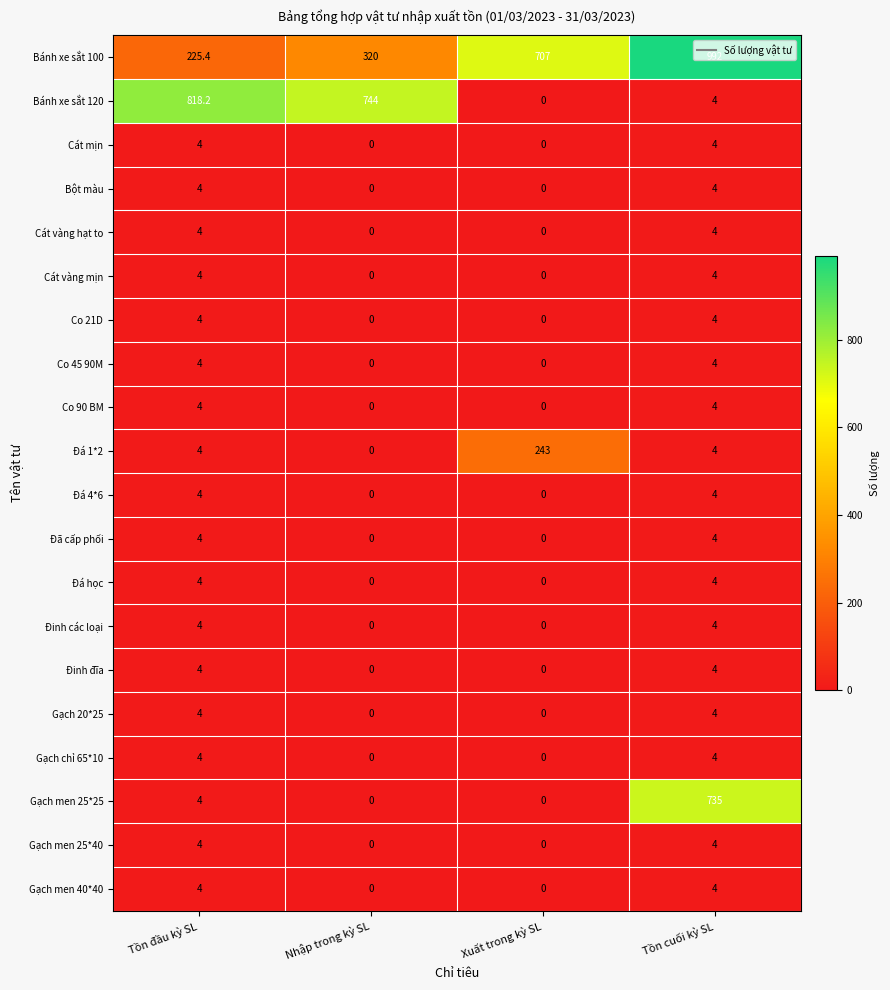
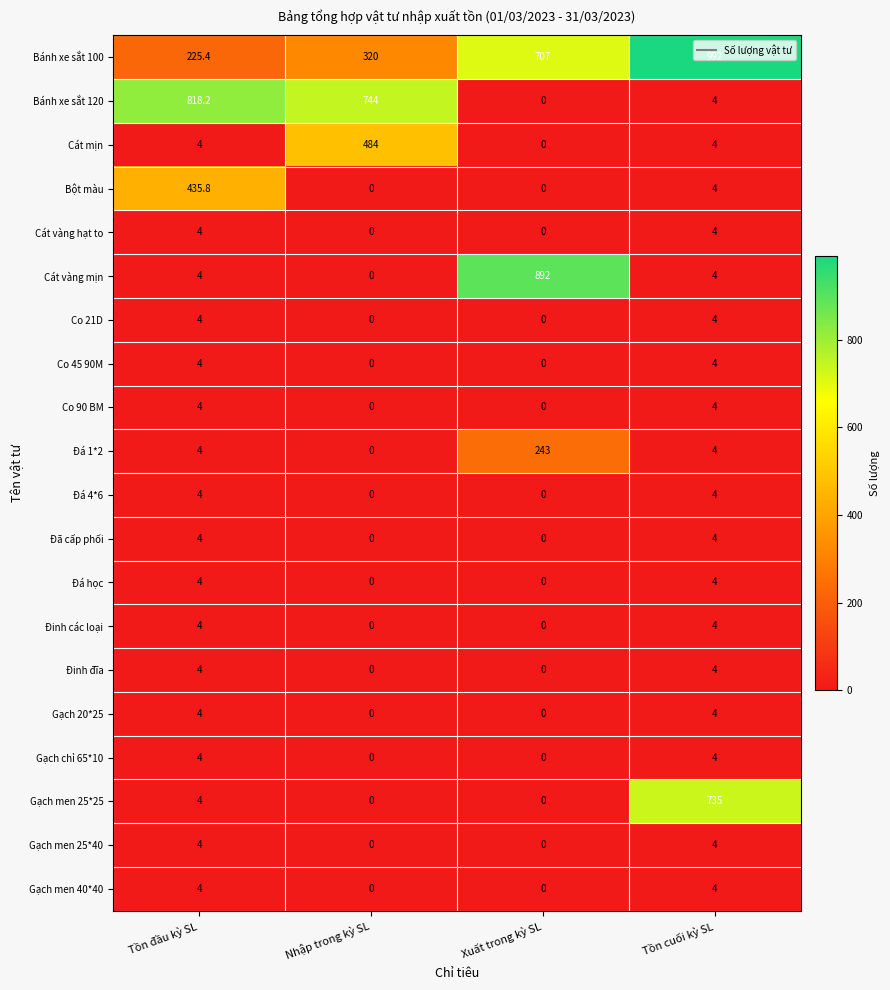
  {
    "Bánh xe sắt 100": {
      "Tồn đầu kỳ SL": 225.4,
      "Nhập trong kỳ SL": 320,
      "Xuất trong kỳ SL": 707
    },
    "Bánh xe sắt 120": {
      "Tồn đầu kỳ SL": 818.2,
      "Nhập trong kỳ SL": 744,
      "Xuất trong kỳ SL": 0,
      "Tồn cuối kỳ SL": 4
    },
    "Cát mịn": {
      "Tồn đầu kỳ SL": 4,
-     "Nhập trong kỳ SL": 0,
+     "Nhập trong kỳ SL": 484,
      "Xuất trong kỳ SL": 0,
      "Tồn cuối kỳ SL": 4
    },
    "Bột màu": {
-     "Tồn đầu kỳ SL": 4,
+     "Tồn đầu kỳ SL": 435.8,
      "Nhập trong kỳ SL": 0,
      "Xuất trong kỳ SL": 0,
      "Tồn cuối kỳ SL": 4
    },
    "Cát vàng hạt to": {
      "Tồn đầu kỳ SL": 4,
      "Nhập trong kỳ SL": 0,
      "Xuất trong kỳ SL": 0,
      "Tồn cuối kỳ SL": 4
    },
    "Cát vàng mịn": {
      "Tồn đầu kỳ SL": 4,
      "Nhập trong kỳ SL": 0,
-     "Xuất trong kỳ SL": 0,
+     "Xuất trong kỳ SL": 892,
      "Tồn cuối kỳ SL": 4
    },
    "Co 21D": {
      "Tồn đầu kỳ SL": 4,
      "Nhập trong kỳ SL": 0,
      "Xuất trong kỳ SL": 0,
      "Tồn cuối kỳ SL": 4
    },
    "Co 45 90M": {
      "Tồn đầu kỳ SL": 4,
      "Nhập trong kỳ SL": 0,
      "Xuất trong kỳ SL": 0,
      "Tồn cuối kỳ SL": 4
    },
    "Co 90 BM": {
      "Tồn đầu kỳ SL": 4,
      "Nhập trong kỳ SL": 0,
      "Xuất trong kỳ SL": 0,
      "Tồn cuối kỳ SL": 4
    },
    "Đá 1*2": {
      "Tồn đầu kỳ SL": 4,
      "Nhập trong kỳ SL": 0,
      "Xuất trong kỳ SL": 243,
      "Tồn cuối kỳ SL": 4
    },
    "Đá 4*6": {
      "Tồn đầu kỳ SL": 4,
      "Nhập trong kỳ SL": 0,
      "Xuất trong kỳ SL": 0,
      "Tồn cuối kỳ SL": 4
    },
    "Đã cấp phối": {
      "Tồn đầu kỳ SL": 4,
      "Nhập trong kỳ SL": 0,
      "Xuất trong kỳ SL": 0,
      "Tồn cuối kỳ SL": 4
    },
    "Đá học": {
      "Tồn đầu kỳ SL": 4,
      "Nhập trong kỳ SL": 0,
      "Xuất trong kỳ SL": 0,
      "Tồn cuối kỳ SL": 4
    },
    "Đinh các loại": {
      "Tồn đầu kỳ SL": 4,
      "Nhập trong kỳ SL": 0,
      "Xuất trong kỳ SL": 0,
      "Tồn cuối kỳ SL": 4
    },
    "Đinh đĩa": {
      "Tồn đầu kỳ SL": 4,
      "Nhập trong kỳ SL": 0,
      "Xuất trong kỳ SL": 0,
      "Tồn cuối kỳ SL": 4
    },
    "Gạch 20*25": {
      "Tồn đầu kỳ SL": 4,
      "Nhập trong kỳ SL": 0,
      "Xuất trong kỳ SL": 0,
      "Tồn cuối kỳ SL": 4
    },
    "Gạch chỉ 65*10": {
      "Tồn đầu kỳ SL": 4,
      "Nhập trong kỳ SL": 0,
      "Xuất trong kỳ SL": 0,
      "Tồn cuối kỳ SL": 4
    },
    "Gạch men 25*25": {
      "Tồn đầu kỳ SL": 4,
      "Nhập trong kỳ SL": 0,
      "Xuất trong kỳ SL": 0,
      "Tồn cuối kỳ SL": 735
    },
    "Gạch men 25*40": {
      "Tồn đầu kỳ SL": 4,
      "Nhập trong kỳ SL": 0,
      "Xuất trong kỳ SL": 0,
      "Tồn cuối kỳ SL": 4
    },
    "Gạch men 40*40": {
      "Tồn đầu kỳ SL": 4,
      "Nhập trong kỳ SL": 0,
      "Xuất trong kỳ SL": 0,
      "Tồn cuối kỳ SL": 4
    }
  }
